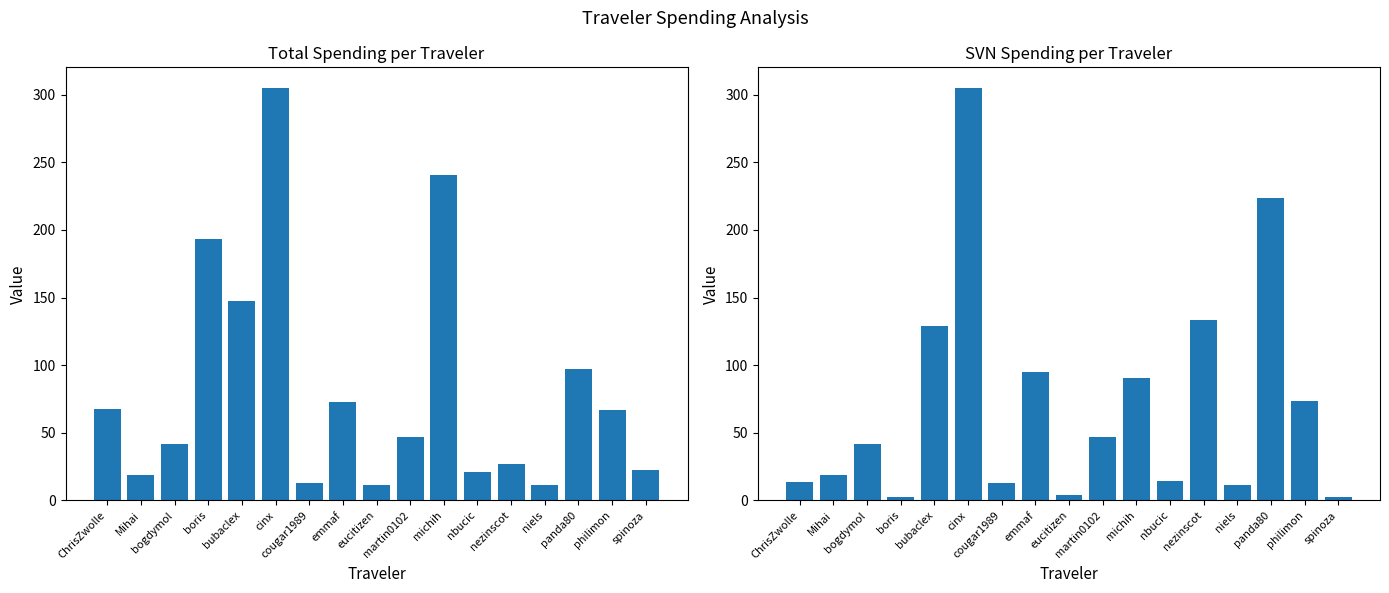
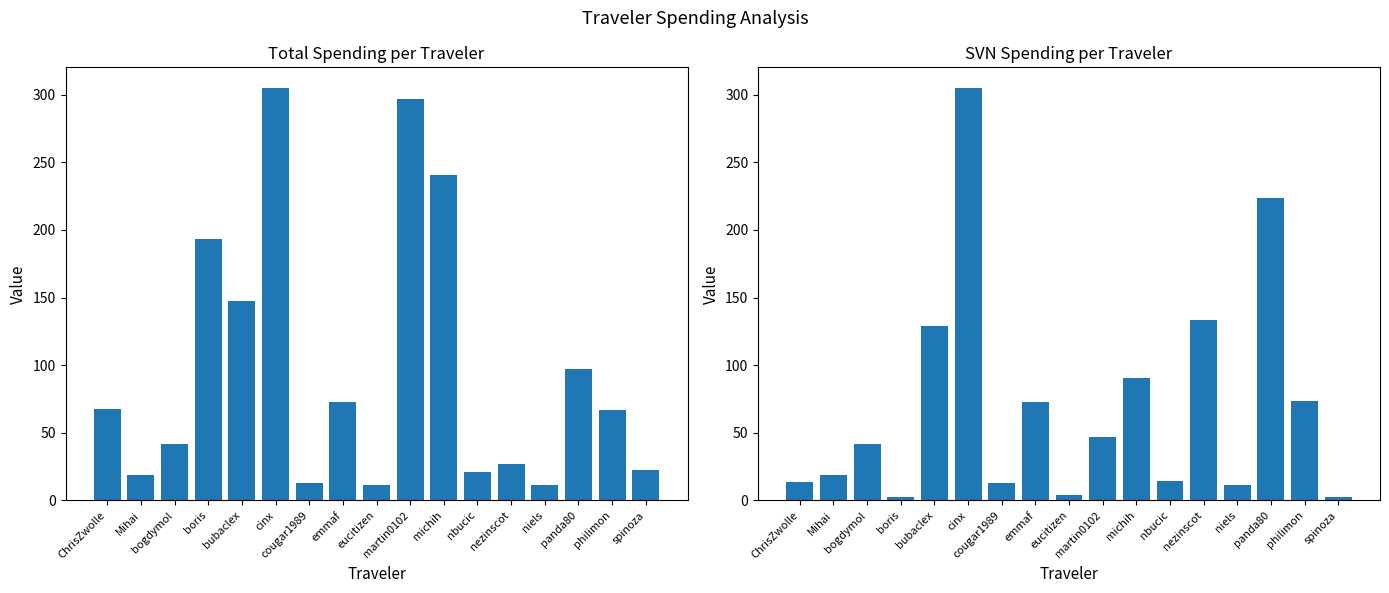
  {
    "Total Spending per Traveler": {
      "ChrisZwolle": 68,
      "Mihai": 19,
      "bogdymol": 41,
      "boris": 193,
      "bubaclex": 147,
      "cinx": 305,
      "cougar1989": 13,
      "emmaf": 73,
      "eucitizen": 12,
-     "martin0102": 47,
+     "martin0102": 297,
      "michih": 241,
      "nbucic": 21,
      "nezinscot": 27,
      "niels": 11,
      "panda80": 98,
      "philimon": 67,
      "spinoza": 23
    },
    "SVN Spending per Traveler": {
      "ChrisZwolle": 14,
      "Mihai": 19,
      "bogdymol": 41,
      "boris": 3,
      "bubaclex": 129,
      "cinx": 305,
      "cougar1989": 13,
-     "emmaf": 95,
+     "emmaf": 73,
      "eucitizen": 4,
      "martin0102": 47,
      "michih": 91,
      "nbucic": 14,
      "nezinscot": 133,
      "niels": 11,
      "panda80": 224,
      "philimon": 73,
      "spinoza": 3
    }
  }
